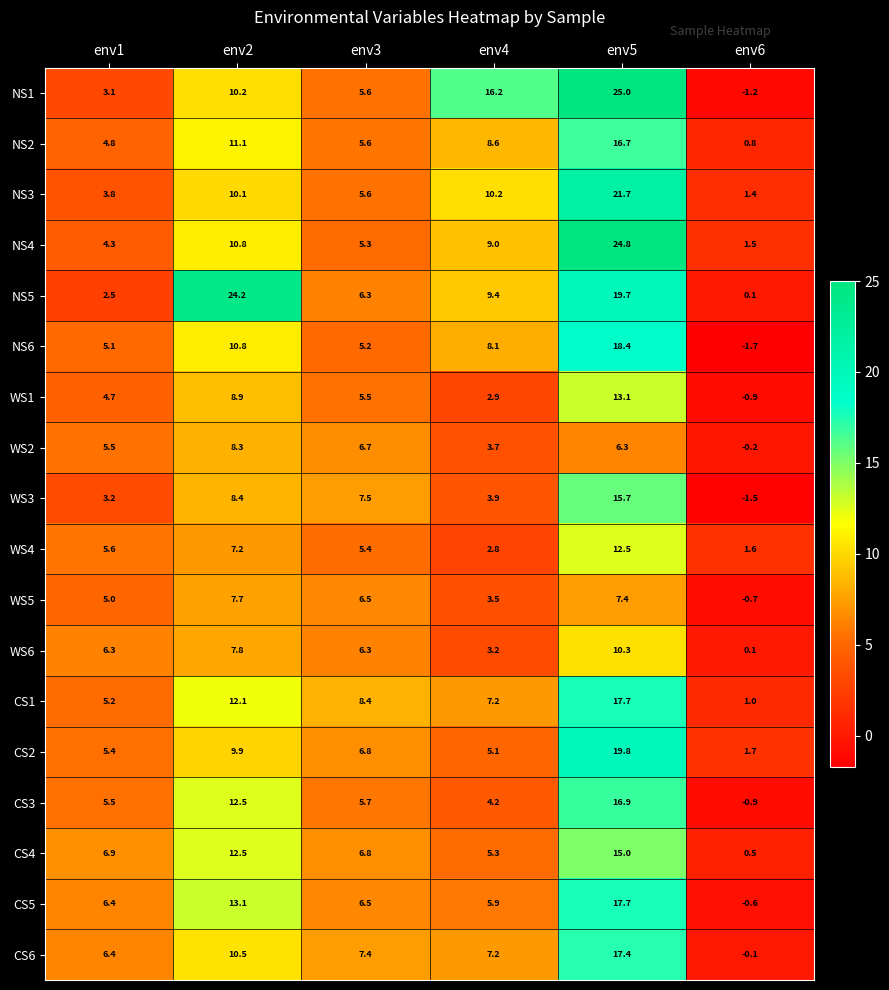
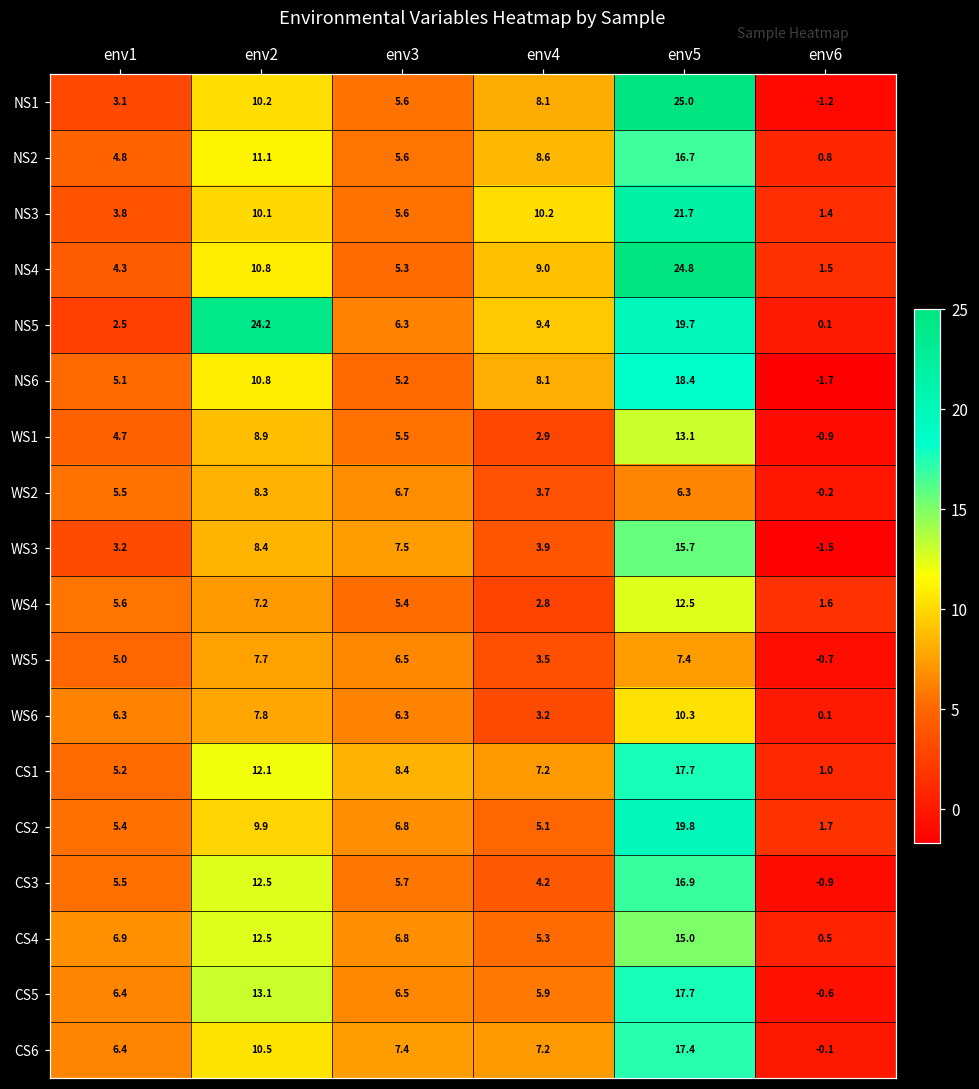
  {
    "NS1": {
      "env1": 3.1,
      "env2": 10.2,
      "env3": 5.6,
-     "env4": 16.2,
+     "env4": 8.1,
      "env5": 25.0,
      "env6": -1.2
    },
    "NS2": {
      "env1": 4.8,
      "env2": 11.1,
      "env3": 5.6,
      "env4": 8.6,
      "env5": 16.7,
      "env6": 0.8
    },
    "NS3": {
      "env1": 3.8,
      "env2": 10.1,
      "env3": 5.6,
      "env4": 10.2,
      "env5": 21.7,
      "env6": 1.4
    },
    "NS4": {
      "env1": 4.3,
      "env2": 10.8,
      "env3": 5.3,
      "env4": 9.0,
      "env5": 24.8,
      "env6": 1.5
    },
    "NS5": {
      "env1": 2.5,
      "env2": 24.2,
      "env3": 6.3,
      "env4": 9.4,
      "env5": 19.7,
      "env6": 0.1
    },
    "NS6": {
      "env1": 5.1,
      "env2": 10.8,
      "env3": 5.2,
      "env4": 8.1,
      "env5": 18.4,
      "env6": -1.7
    },
    "WS1": {
      "env1": 4.7,
      "env2": 8.9,
      "env3": 5.5,
      "env4": 2.9,
      "env5": 13.1,
      "env6": -0.9
    },
    "WS2": {
      "env1": 5.5,
      "env2": 8.3,
      "env3": 6.7,
      "env4": 3.7,
      "env5": 6.3,
      "env6": -0.2
    },
    "WS3": {
      "env1": 3.2,
      "env2": 8.4,
      "env3": 7.5,
      "env4": 3.9,
      "env5": 15.7,
      "env6": -1.5
    },
    "WS4": {
      "env1": 5.6,
      "env2": 7.2,
      "env3": 5.4,
      "env4": 2.8,
      "env5": 12.5,
      "env6": 1.6
    },
    "WS5": {
      "env1": 5.0,
      "env2": 7.7,
      "env3": 6.5,
      "env4": 3.5,
      "env5": 7.4,
      "env6": -0.7
    },
    "WS6": {
      "env1": 6.3,
      "env2": 7.8,
      "env3": 6.3,
      "env4": 3.2,
      "env5": 10.3,
      "env6": 0.1
    },
    "CS1": {
      "env1": 5.2,
      "env2": 12.1,
      "env3": 8.4,
      "env4": 7.2,
      "env5": 17.7,
      "env6": 1.0
    },
    "CS2": {
      "env1": 5.4,
      "env2": 9.9,
      "env3": 6.8,
      "env4": 5.1,
      "env5": 19.8,
      "env6": 1.7
    },
    "CS3": {
      "env1": 5.5,
      "env2": 12.5,
      "env3": 5.7,
      "env4": 4.2,
      "env5": 16.9,
      "env6": -0.9
    },
    "CS4": {
      "env1": 6.9,
      "env2": 12.5,
      "env3": 6.8,
      "env4": 5.3,
      "env5": 15.0,
      "env6": 0.5
    },
    "CS5": {
      "env1": 6.4,
      "env2": 13.1,
      "env3": 6.5,
      "env4": 5.9,
      "env5": 17.7,
      "env6": -0.6
    },
    "CS6": {
      "env1": 6.4,
      "env2": 10.5,
      "env3": 7.4,
      "env4": 7.2,
      "env5": 17.4,
      "env6": -0.1
    }
  }
